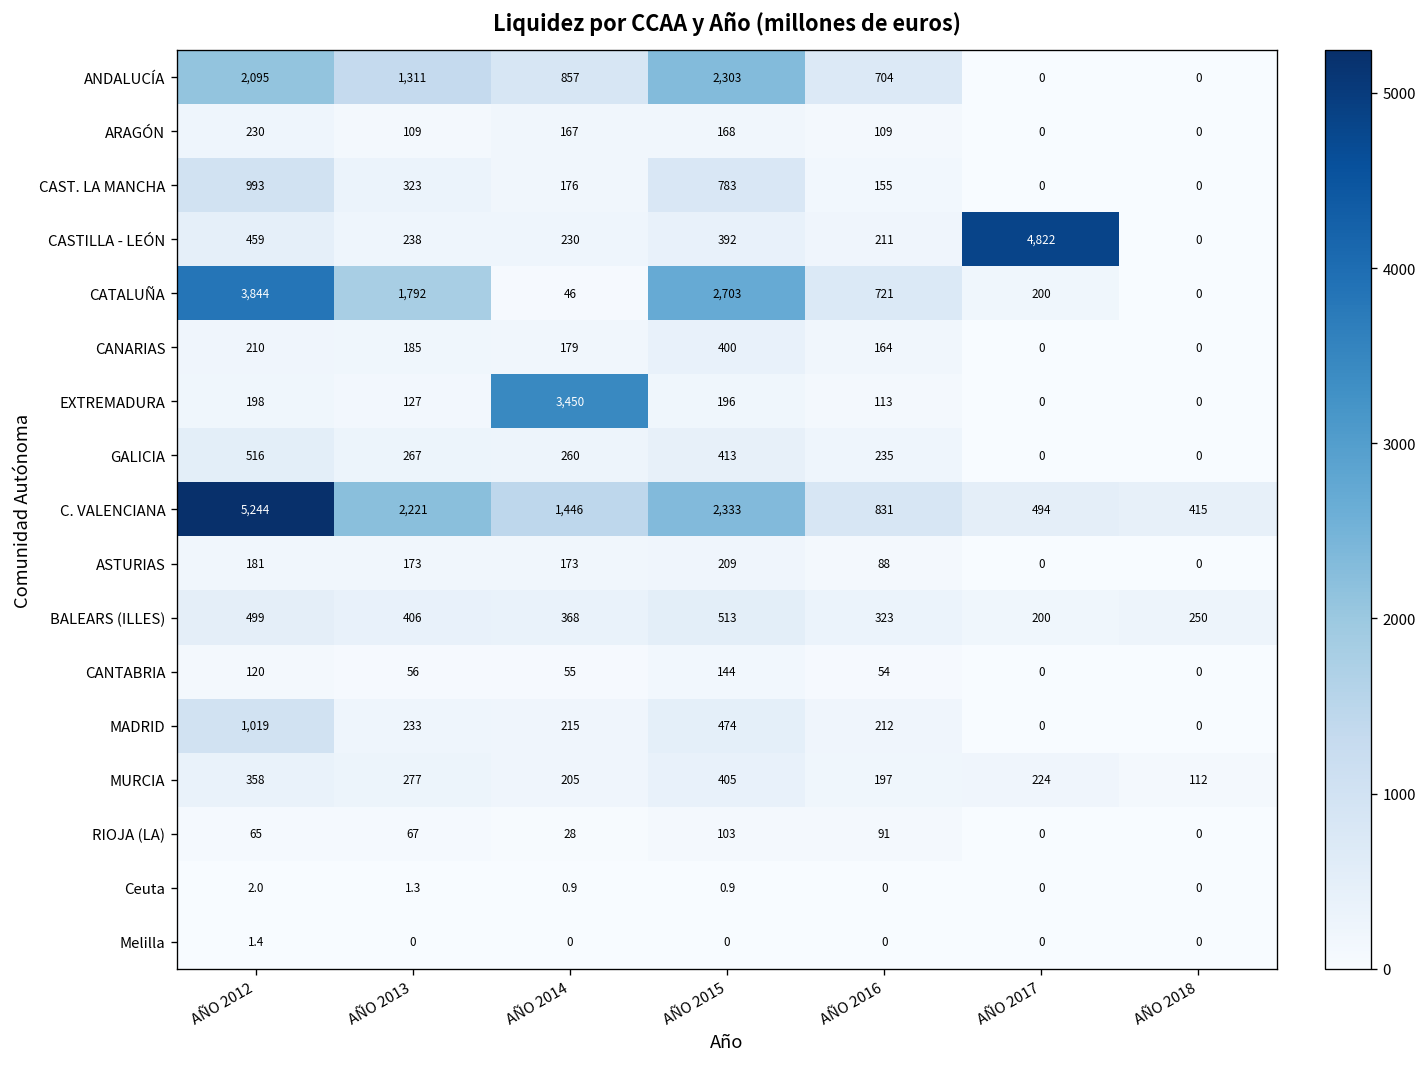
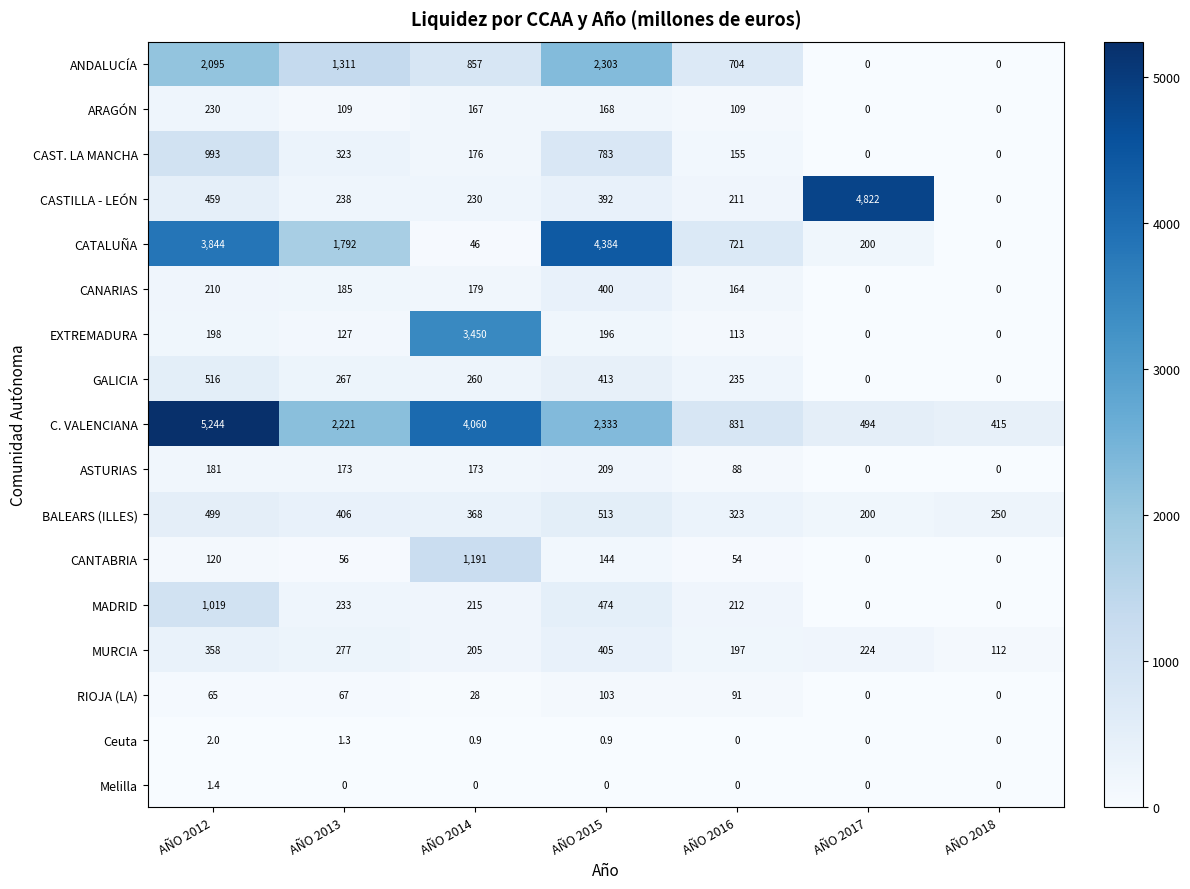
  {
    "ANDALUCÍA": {
      "AÑO 2012": "2,095",
      "AÑO 2013": "1,311",
      "AÑO 2014": "857",
      "AÑO 2015": "2,303",
      "AÑO 2016": "704",
      "AÑO 2017": "0",
      "AÑO 2018": "0"
    },
    "ARAGÓN": {
      "AÑO 2012": "230",
      "AÑO 2013": "109",
      "AÑO 2014": "167",
      "AÑO 2015": "168",
      "AÑO 2016": "109",
      "AÑO 2017": "0",
      "AÑO 2018": "0"
    },
    "CAST. LA MANCHA": {
      "AÑO 2012": "993",
      "AÑO 2013": "323",
      "AÑO 2014": "176",
      "AÑO 2015": "783",
      "AÑO 2016": "155",
      "AÑO 2017": "0",
      "AÑO 2018": "0"
    },
    "CASTILLA - LEÓN": {
      "AÑO 2012": "459",
      "AÑO 2013": "238",
      "AÑO 2014": "230",
      "AÑO 2015": "392",
      "AÑO 2016": "211",
      "AÑO 2017": "4,822",
      "AÑO 2018": "0"
    },
    "CATALUÑA": {
      "AÑO 2012": "3,844",
      "AÑO 2013": "1,792",
      "AÑO 2014": "46",
-     "AÑO 2015": "2,703",
+     "AÑO 2015": "4,384",
      "AÑO 2016": "721",
      "AÑO 2017": "200",
      "AÑO 2018": "0"
    },
    "CANARIAS": {
      "AÑO 2012": "210",
      "AÑO 2013": "185",
      "AÑO 2014": "179",
      "AÑO 2015": "400",
      "AÑO 2016": "164",
      "AÑO 2017": "0",
      "AÑO 2018": "0"
    },
    "EXTREMADURA": {
      "AÑO 2012": "198",
      "AÑO 2013": "127",
      "AÑO 2014": "3,450",
      "AÑO 2015": "196",
      "AÑO 2016": "113",
      "AÑO 2017": "0",
      "AÑO 2018": "0"
    },
    "GALICIA": {
      "AÑO 2012": "516",
      "AÑO 2013": "267",
      "AÑO 2014": "260",
      "AÑO 2015": "413",
      "AÑO 2016": "235",
      "AÑO 2017": "0",
      "AÑO 2018": "0"
    },
    "C. VALENCIANA": {
      "AÑO 2012": "5,244",
      "AÑO 2013": "2,221",
-     "AÑO 2014": "1,446",
+     "AÑO 2014": "4,060",
      "AÑO 2015": "2,333",
      "AÑO 2016": "831",
      "AÑO 2017": "494",
      "AÑO 2018": "415"
    },
    "ASTURIAS": {
      "AÑO 2012": "181",
      "AÑO 2013": "173",
      "AÑO 2014": "173",
      "AÑO 2015": "209",
      "AÑO 2016": "88",
      "AÑO 2017": "0",
      "AÑO 2018": "0"
    },
    "BALEARS (ILLES)": {
      "AÑO 2012": "499",
      "AÑO 2013": "406",
      "AÑO 2014": "368",
      "AÑO 2015": "513",
      "AÑO 2016": "323",
      "AÑO 2017": "200",
      "AÑO 2018": "250"
    },
    "CANTABRIA": {
      "AÑO 2012": "120",
      "AÑO 2013": "56",
-     "AÑO 2014": "55",
+     "AÑO 2014": "1,191",
      "AÑO 2015": "144",
      "AÑO 2016": "54",
      "AÑO 2017": "0",
      "AÑO 2018": "0"
    },
    "MADRID": {
      "AÑO 2012": "1,019",
      "AÑO 2013": "233",
      "AÑO 2014": "215",
      "AÑO 2015": "474",
      "AÑO 2016": "212",
      "AÑO 2017": "0",
      "AÑO 2018": "0"
    },
    "MURCIA": {
      "AÑO 2012": "358",
      "AÑO 2013": "277",
      "AÑO 2014": "205",
      "AÑO 2015": "405",
      "AÑO 2016": "197",
      "AÑO 2017": "224",
      "AÑO 2018": "112"
    },
    "RIOJA (LA)": {
      "AÑO 2012": "65",
      "AÑO 2013": "67",
      "AÑO 2014": "28",
      "AÑO 2015": "103",
      "AÑO 2016": "91",
      "AÑO 2017": "0",
      "AÑO 2018": "0"
    },
    "Ceuta": {
      "AÑO 2012": "2.0",
      "AÑO 2013": "1.3",
      "AÑO 2014": "0.9",
      "AÑO 2015": "0.9",
      "AÑO 2016": "0",
      "AÑO 2017": "0",
      "AÑO 2018": "0"
    },
    "Melilla": {
      "AÑO 2012": "1.4",
      "AÑO 2013": "0",
      "AÑO 2014": "0",
      "AÑO 2015": "0",
      "AÑO 2016": "0",
      "AÑO 2017": "0",
      "AÑO 2018": "0"
    }
  }
